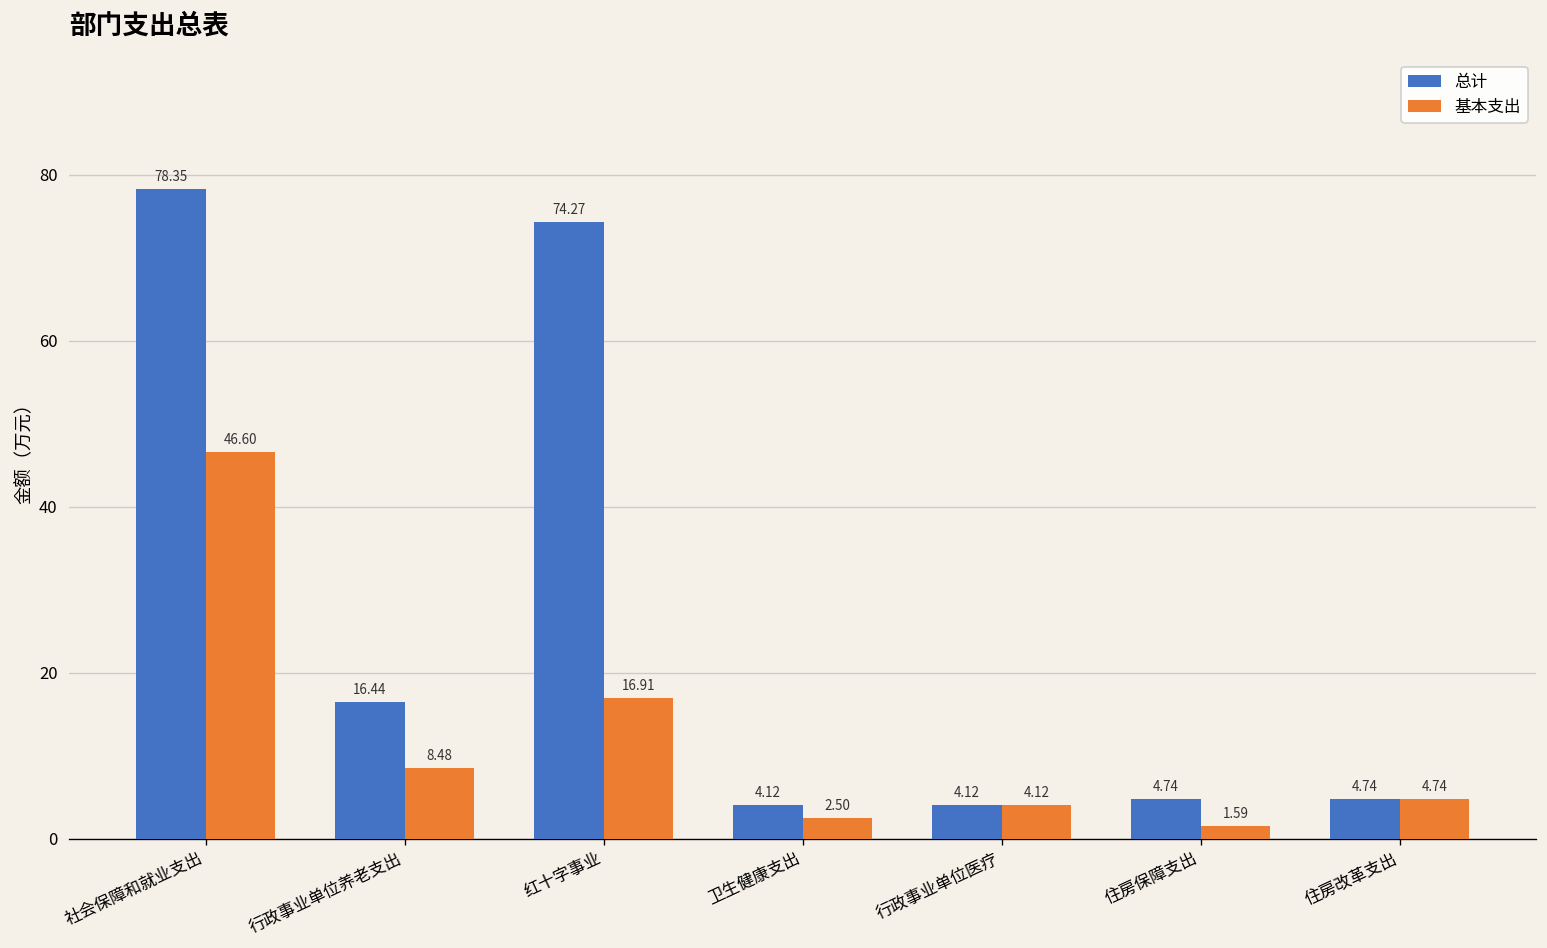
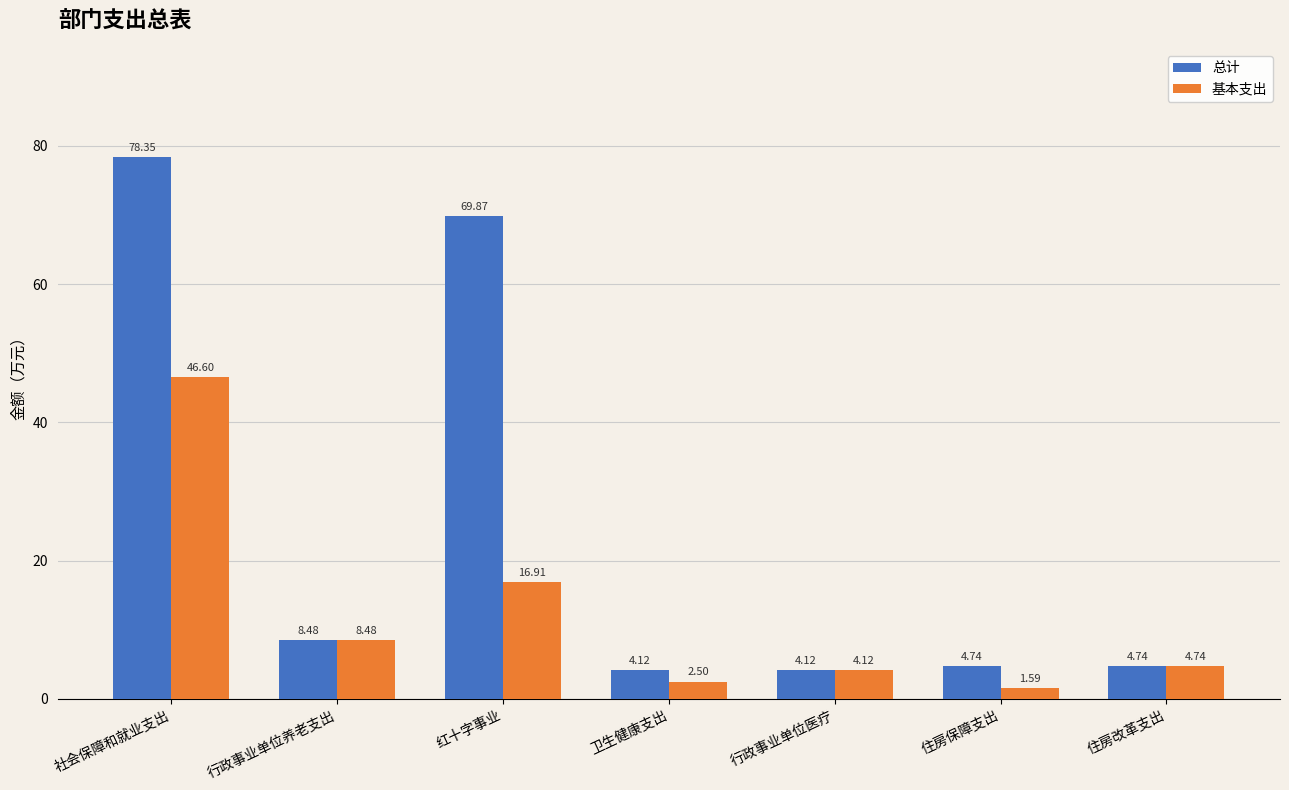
  {
    "总计": {
      "社会保障和就业支出": 78.35,
-     "行政事业单位养老支出": 16.44,
-     "红十字事业": 74.27,
+     "行政事业单位养老支出": 8.48,
+     "红十字事业": 69.87,
      "卫生健康支出": 4.12,
      "行政事业单位医疗": 4.12,
      "住房保障支出": 4.74,
      "住房改革支出": 4.74
    },
    "基本支出": {
      "社会保障和就业支出": 46.60,
      "行政事业单位养老支出": 8.48,
      "红十字事业": 16.91,
      "卫生健康支出": 2.50,
      "行政事业单位医疗": 4.12,
      "住房保障支出": 1.59,
      "住房改革支出": 4.74
    }
  }
